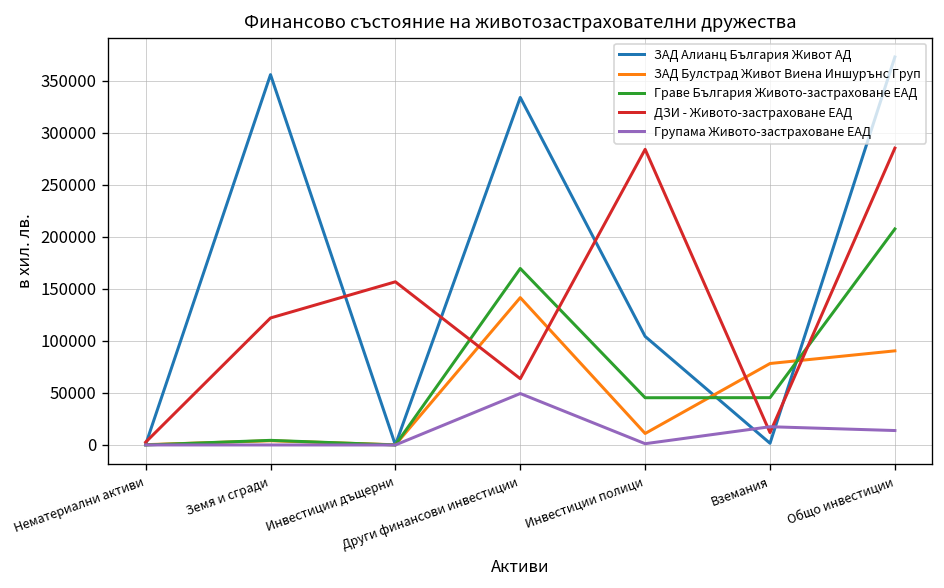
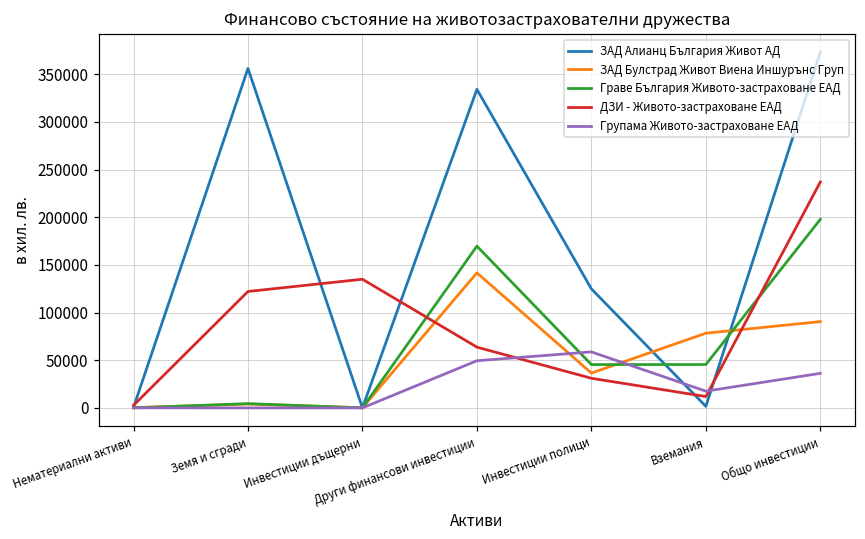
  {
    "ЗАД Алианц България Живот АД": {
      "Земя и сгради": 360000,
      "Други финансови инвестиции": 330000,
-     "Инвестиции полици": 100000,
+     "Инвестиции полици": 120000,
      "Вземания": 0
    },
    "ЗАД Булстрад Живот Виена Иншурънс Груп": {
      "Други финансови инвестиции": 140000,
-     "Инвестиции полици": 10000,
+     "Инвестиции полици": 40000,
      "Вземания": 80000,
      "Общо инвестиции": 90000
    },
    "Граве България Живото-застраховане ЕАД": {
      "Други финансови инвестиции": 170000,
      "Инвестиции полици": 50000,
      "Вземания": 50000,
-     "Общо инвестиции": 210000
+     "Общо инвестиции": 200000
    },
    "ДЗИ - Живото-застраховане ЕАД": {
      "Земя и сгради": 120000,
-     "Инвестиции дъщерни": 160000,
+     "Инвестиции дъщерни": 130000,
      "Други финансови инвестиции": 60000,
-     "Инвестиции полици": 280000,
+     "Инвестиции полици": 30000,
      "Вземания": 10000,
-     "Общо инвестиции": 290000
+     "Общо инвестиции": 240000
    },
    "Групама Живото-застраховане ЕАД": {
      "Земя и сгради": 0,
      "Други финансови инвестиции": 50000,
-     "Инвестиции полици": 0,
+     "Инвестиции полици": 60000,
      "Вземания": 20000,
-     "Общо инвестиции": 10000
+     "Общо инвестиции": 40000
    }
  }
